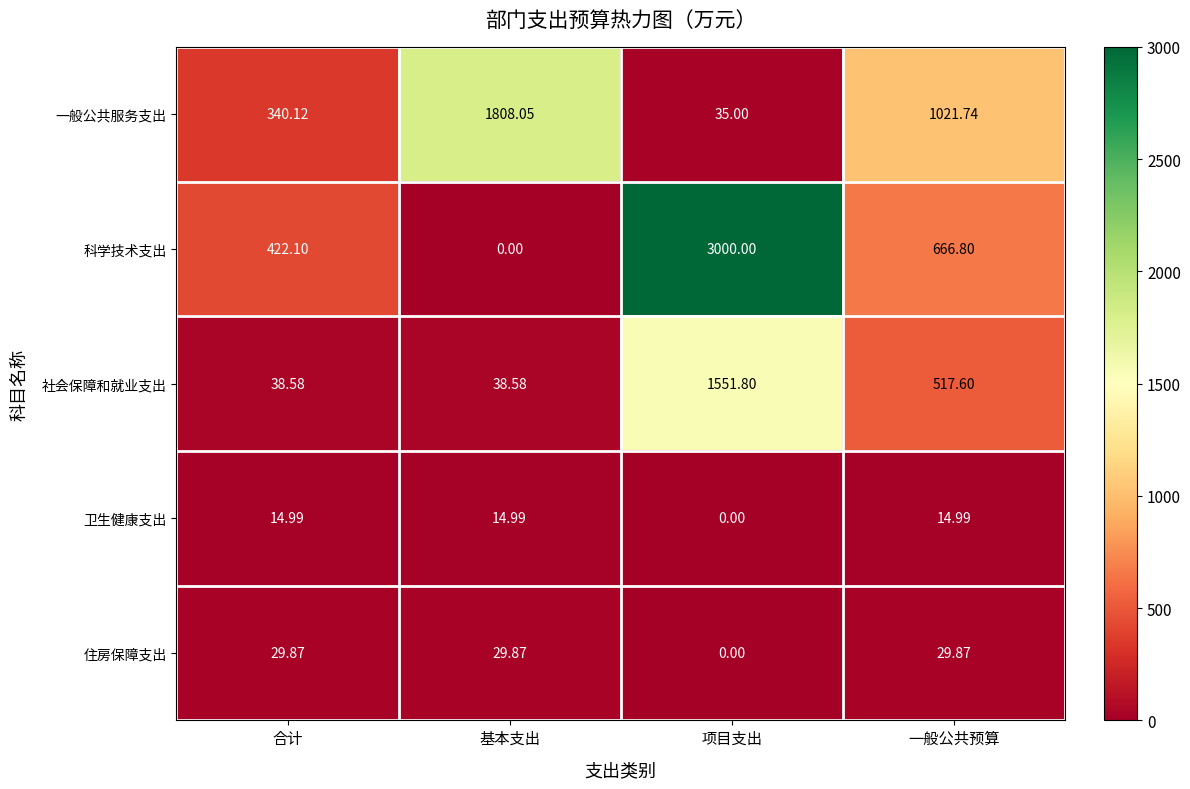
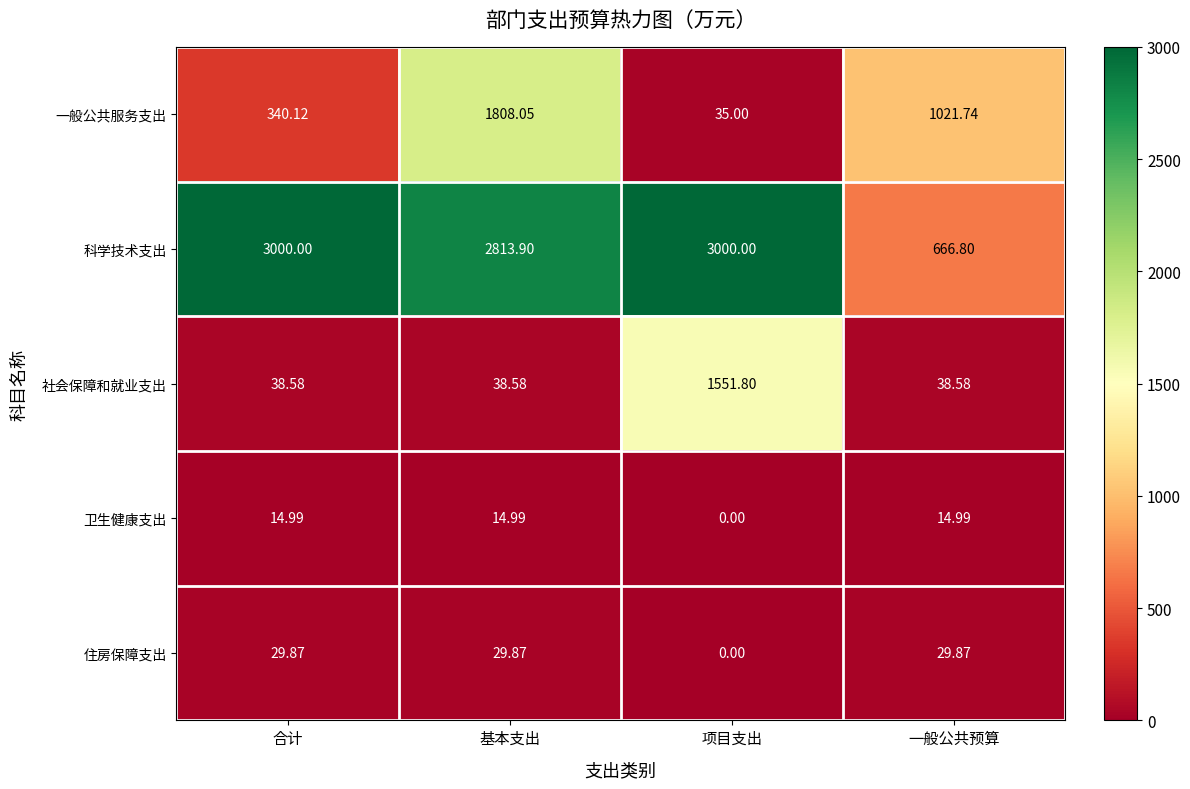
  {
    "一般公共服务支出": {
      "合计": 340.12,
      "基本支出": 1808.05,
      "项目支出": 35.00,
      "一般公共预算": 1021.74
    },
    "科学技术支出": {
-     "合计": 422.10,
-     "基本支出": 0.00,
+     "合计": 3000.00,
+     "基本支出": 2813.90,
      "项目支出": 3000.00,
      "一般公共预算": 666.80
    },
    "社会保障和就业支出": {
      "合计": 38.58,
      "基本支出": 38.58,
      "项目支出": 1551.80,
-     "一般公共预算": 517.60
+     "一般公共预算": 38.58
    },
    "卫生健康支出": {
      "合计": 14.99,
      "基本支出": 14.99,
      "项目支出": 0.00,
      "一般公共预算": 14.99
    },
    "住房保障支出": {
      "合计": 29.87,
      "基本支出": 29.87,
      "项目支出": 0.00,
      "一般公共预算": 29.87
    }
  }
